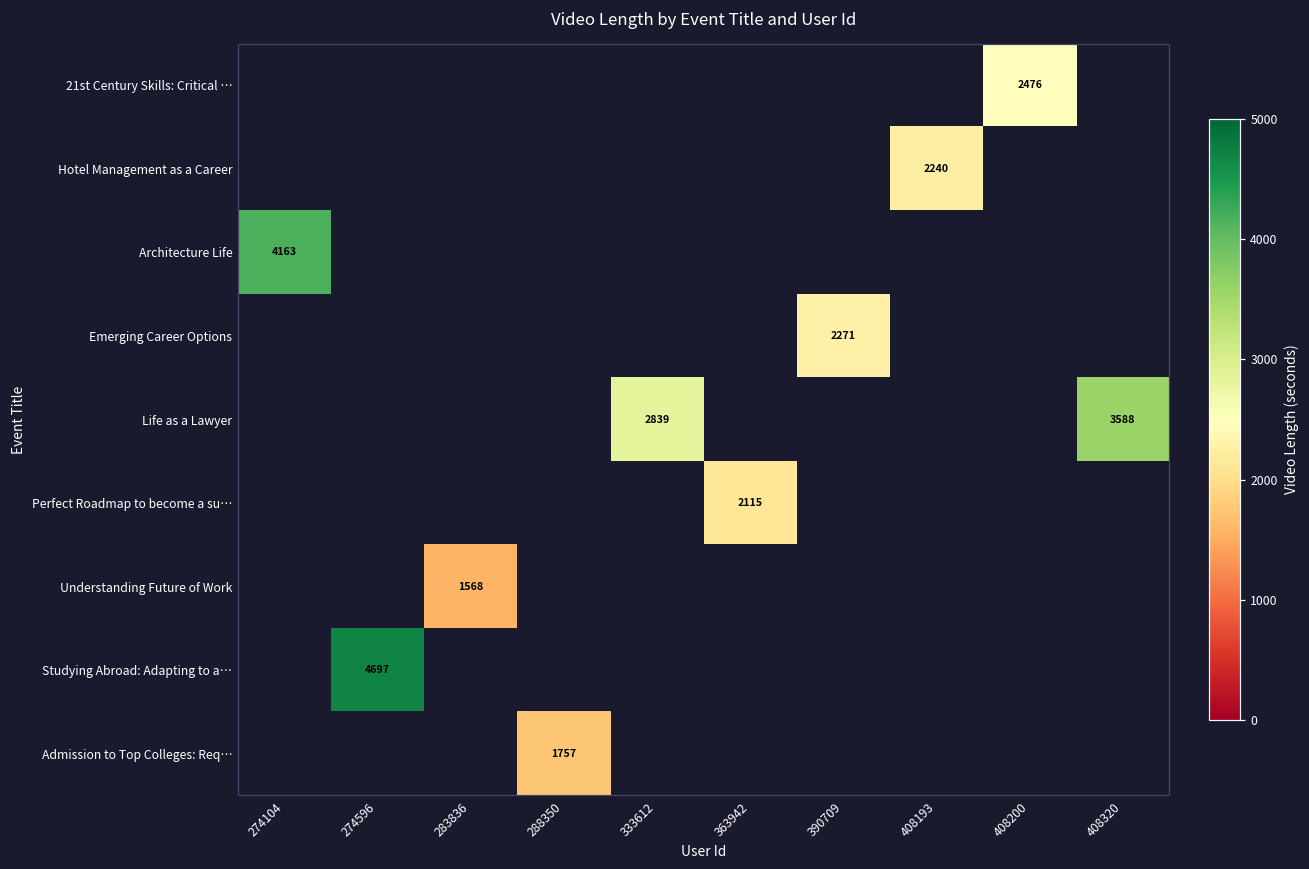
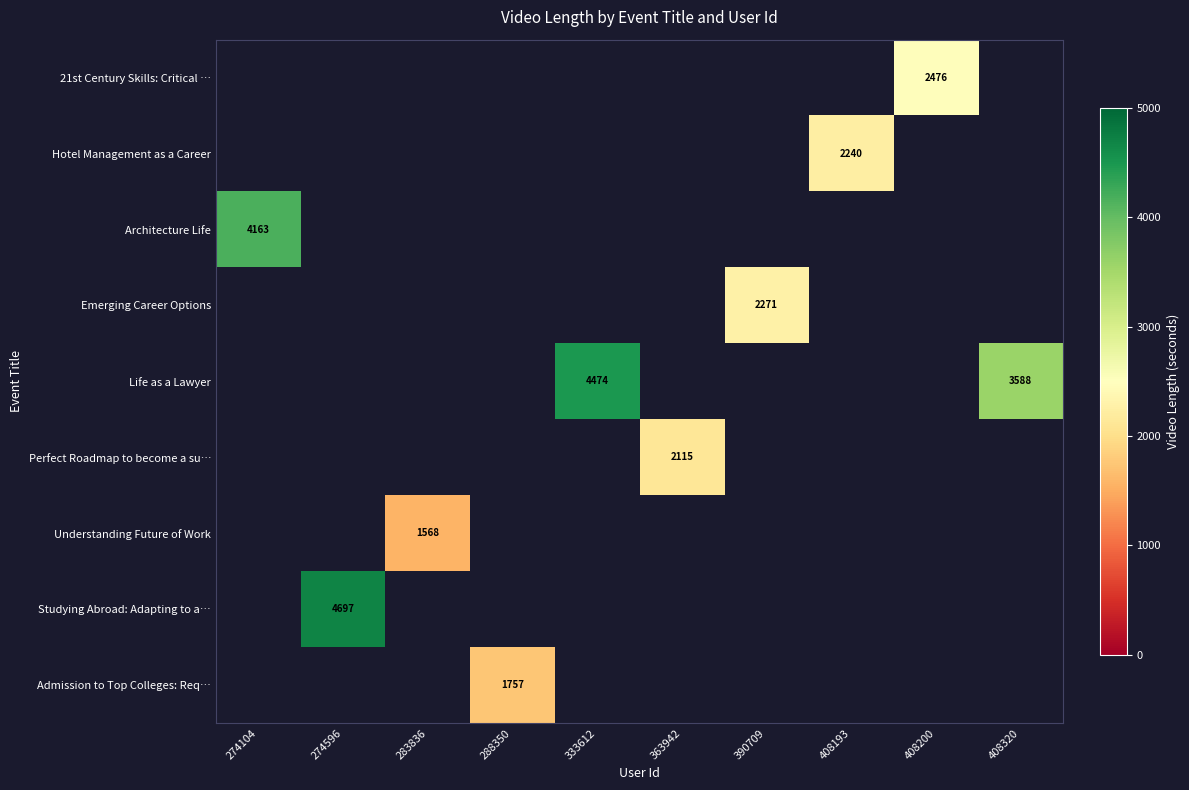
  {
    "21st Century Skills: Critical …": {
      "408200": 2476
    },
    "Hotel Management as a Career": {
      "408193": 2240
    },
    "Architecture Life": {
      "274104": 4163
    },
    "Emerging Career Options": {
      "390709": 2271
    },
    "Life as a Lawyer": {
-     "333612": 2839,
+     "333612": 4474,
      "408320": 3588
    },
    "Perfect Roadmap to become a su…": {
      "363942": 2115
    },
    "Understanding Future of Work": {
      "283836": 1568
    },
    "Studying Abroad: Adapting to a…": {
      "274596": 4697
    },
    "Admission to Top Colleges: Req…": {
      "288350": 1757
    }
  }
